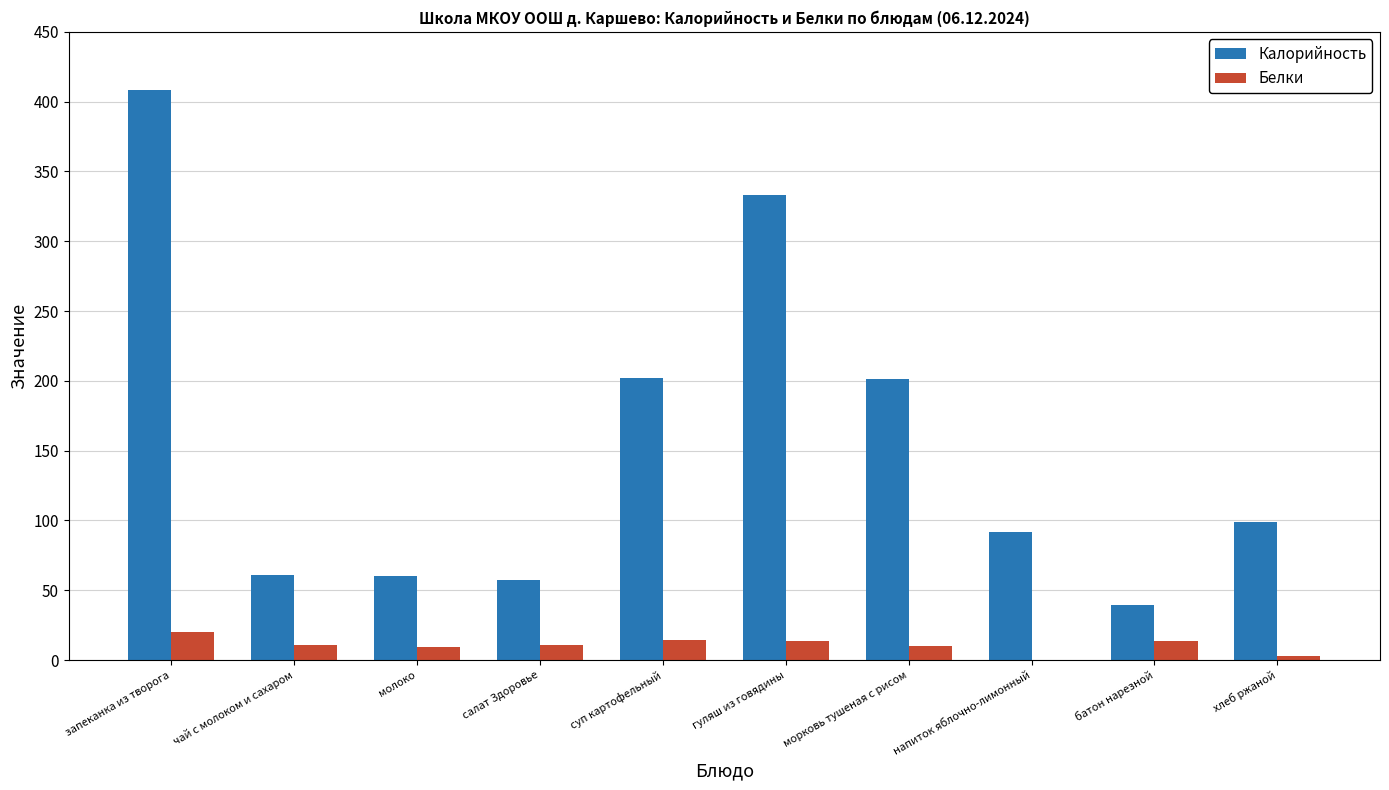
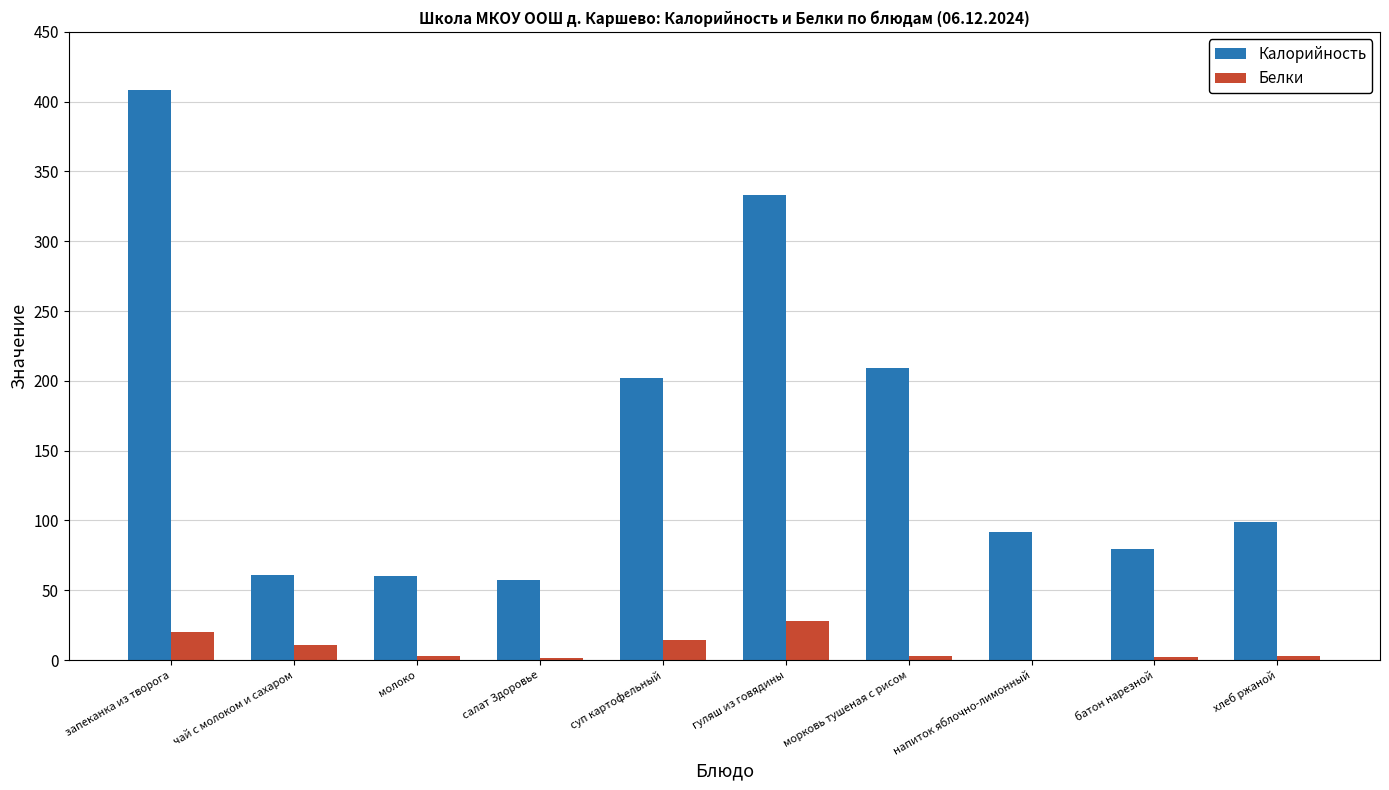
  {
    "Калорийность": {
      "запеканка из творога": 408,
      "чай с молоком и сахаром": 61,
      "молоко": 60,
      "салат Здоровье": 57,
      "суп картофельный": 202,
      "гуляш из говядины": 333,
-     "морковь тушеная с рисом": 201,
+     "морковь тушеная с рисом": 209,
      "напиток яблочно-лимонный": 92,
-     "батон нарезной": 40,
+     "батон нарезной": 79,
      "хлеб ржаной": 99
    },
    "Белки": {
      "запеканка из творога": 20,
      "чай с молоком и сахаром": 11,
-     "молоко": 9,
-     "салат Здоровье": 11,
+     "молоко": 3,
+     "салат Здоровье": 1,
      "суп картофельный": 14,
-     "гуляш из говядины": 14,
-     "морковь тушеная с рисом": 10,
+     "гуляш из говядины": 28,
+     "морковь тушеная с рисом": 3,
      "напиток яблочно-лимонный": 0,
-     "батон нарезной": 14,
+     "батон нарезной": 2,
      "хлеб ржаной": 3
    }
  }
